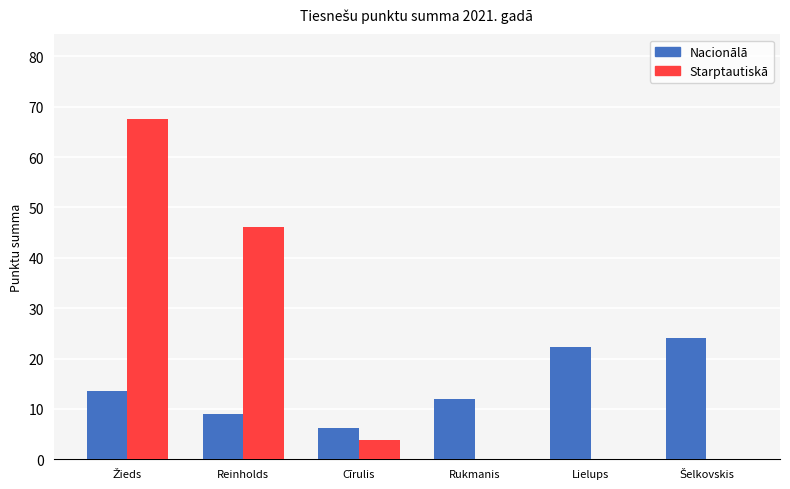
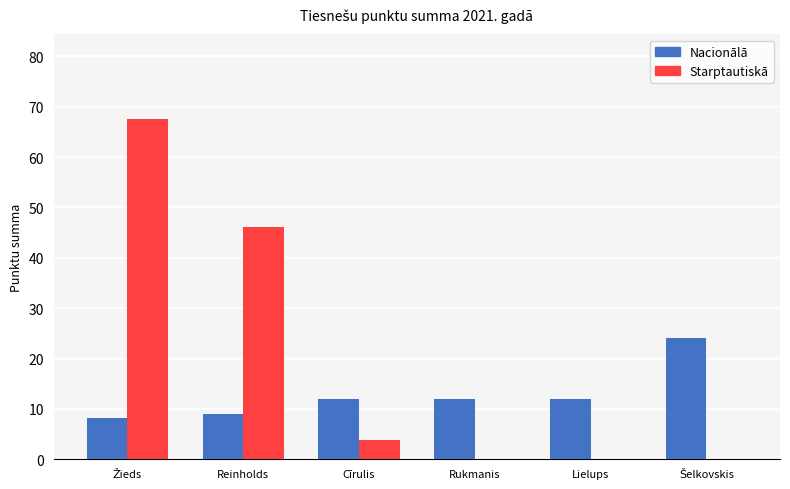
  {
    "Nacionālā": {
-     "Žieds": 14,
+     "Žieds": 8,
      "Reinholds": 9,
-     "Cīrulis": 6,
+     "Cīrulis": 12,
      "Rukmanis": 12,
-     "Lielups": 22,
+     "Lielups": 12,
      "Šelkovskis": 24
    },
    "Starptautiskā": {
      "Žieds": 68,
      "Reinholds": 46,
      "Cīrulis": 4,
      "Rukmanis": 0,
      "Lielups": 0,
      "Šelkovskis": 0
    }
  }
